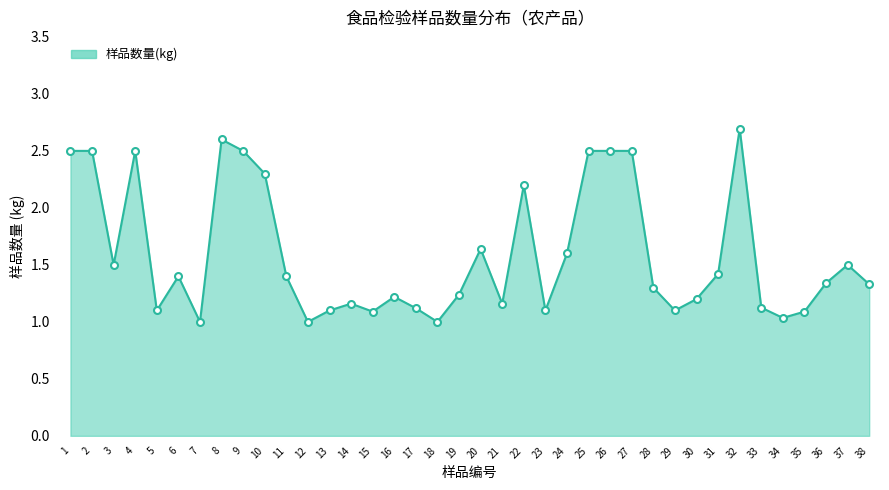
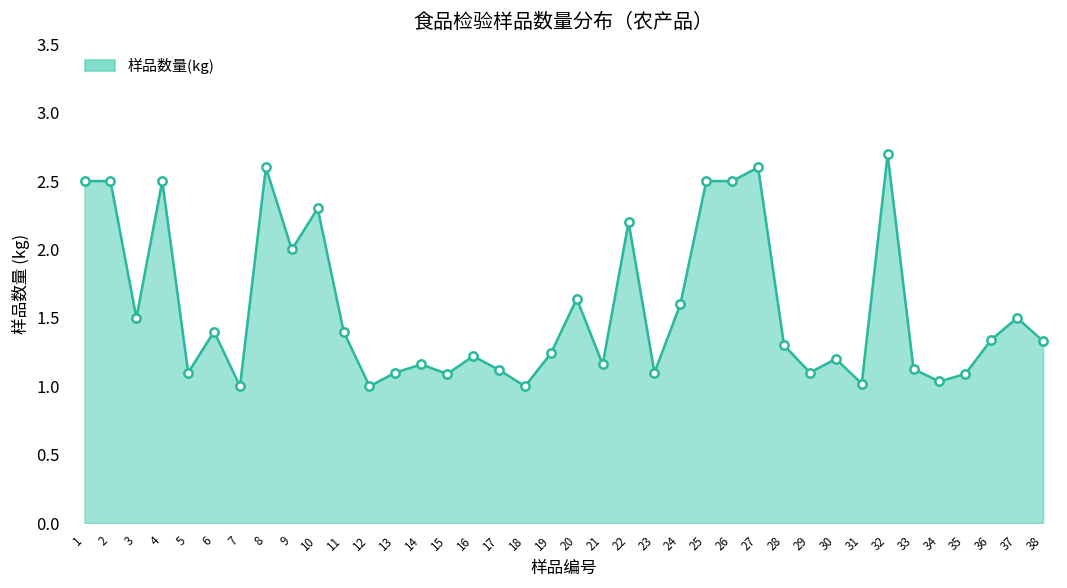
  {
    "1": 2.50,
    "2": 2.50,
    "3": 1.50,
    "4": 2.50,
    "5": 1.10,
    "6": 1.40,
    "7": 1.00,
    "8": 2.60,
-   "9": 2.5,
+   "9": 2.0,
    "10": 2.30,
    "11": 1.40,
    "12": 1.00,
    "13": 1.10,
    "14": 1.16,
    "15": 1.09,
    "16": 1.22,
    "17": 1.12,
    "18": 1.00,
    "19": 1.24,
    "20": 1.64,
    "21": 1.16,
    "22": 2.20,
    "23": 1.10,
    "24": 1.60,
    "25": 2.50,
    "26": 2.50,
-   "27": 2.5,
+   "27": 2.6,
    "28": 1.30,
    "29": 1.10,
    "30": 1.20,
-   "31": 1.42,
+   "31": 1.02,
    "32": 2.70,
    "33": 1.13,
    "34": 1.04,
    "35": 1.09,
    "36": 1.34,
    "37": 1.50,
    "38": 1.33
  }
